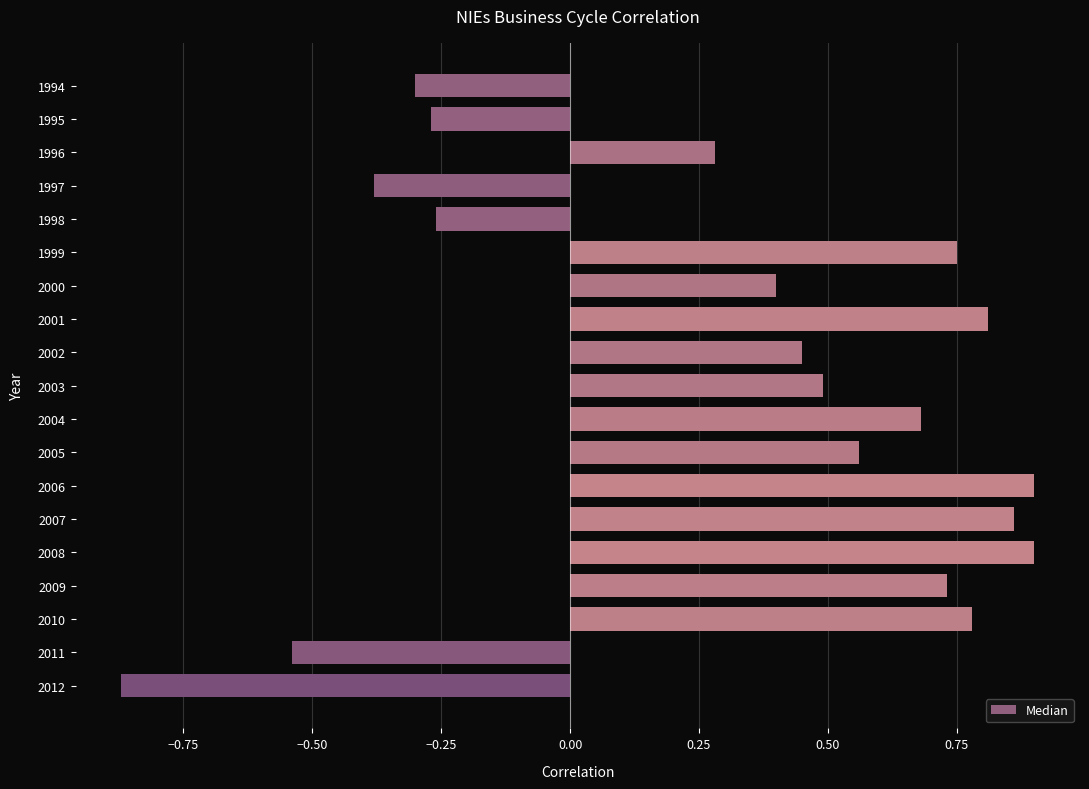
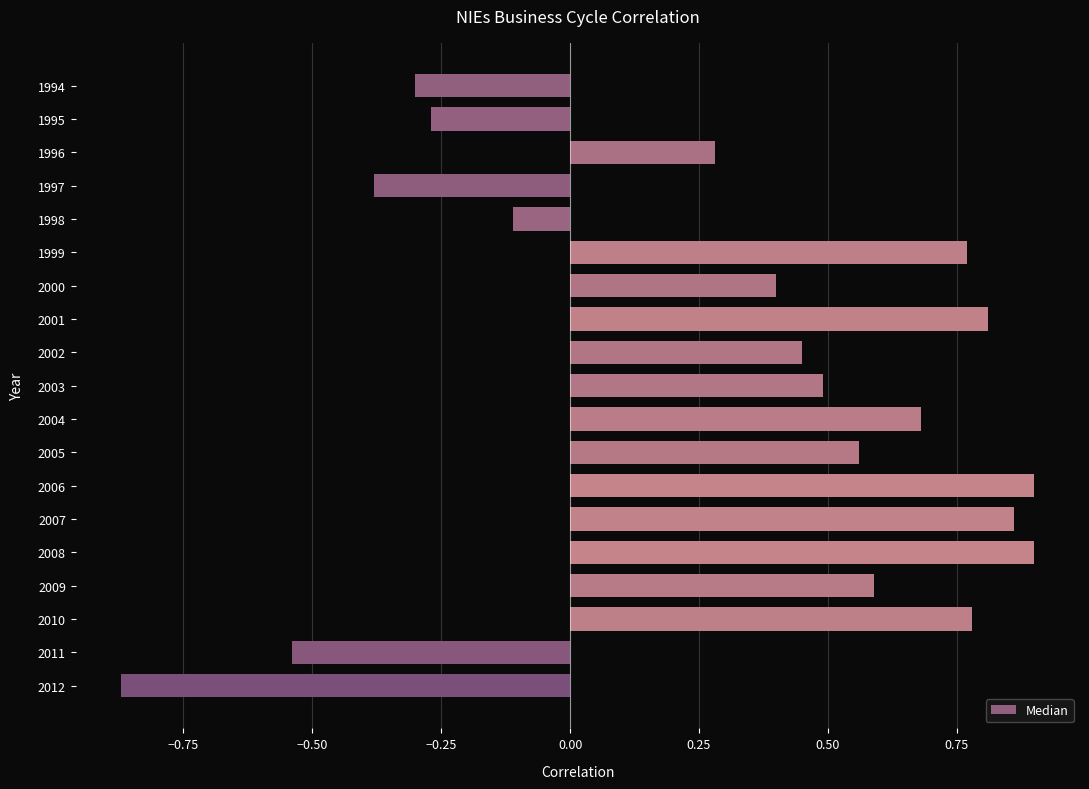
  {
    "1994": -0.30,
    "1995": -0.27,
    "1996": 0.28,
    "1997": -0.38,
-   "1998": -0.26,
-   "1999": 0.75,
+   "1998": -0.11,
+   "1999": 0.77,
    "2000": 0.40,
    "2001": 0.81,
    "2002": 0.45,
    "2003": 0.49,
    "2004": 0.68,
    "2005": 0.56,
    "2006": 0.90,
    "2007": 0.86,
    "2008": 0.90,
-   "2009": 0.73,
+   "2009": 0.59,
    "2010": 0.78,
    "2011": -0.54,
    "2012": -0.87
  }
